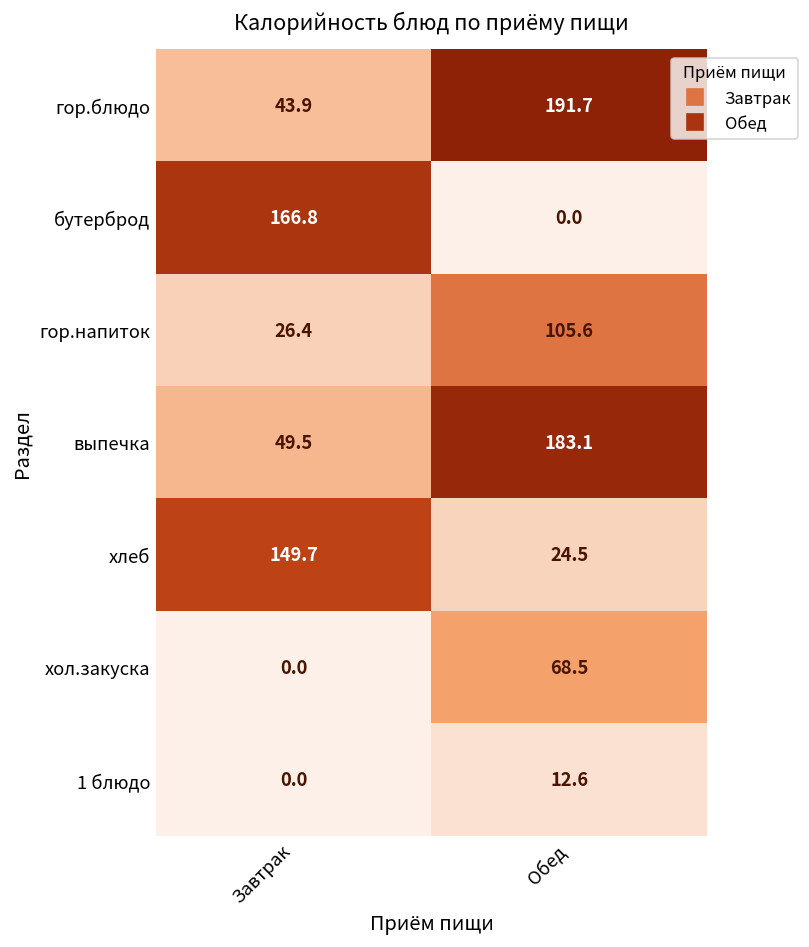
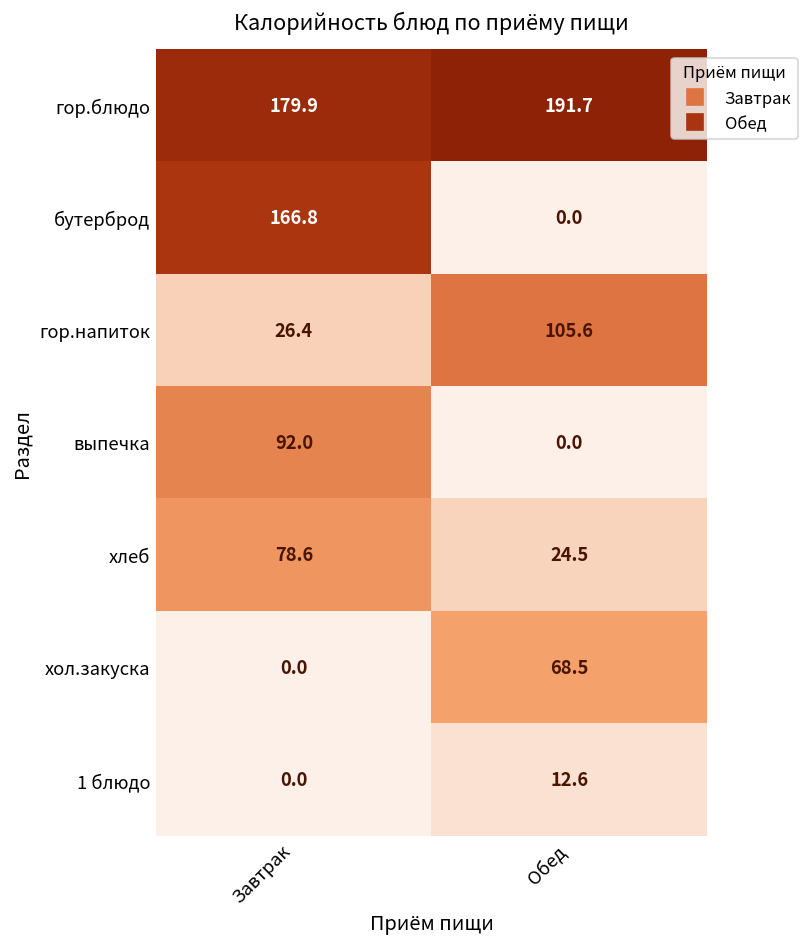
  {
    "гор.блюдо": {
-     "Завтрак": 43.9,
+     "Завтрак": 179.9,
      "Обед": 191.7
    },
    "бутерброд": {
      "Завтрак": 166.8,
      "Обед": 0.0
    },
    "гор.напиток": {
      "Завтрак": 26.4,
      "Обед": 105.6
    },
    "выпечка": {
-     "Завтрак": 49.5,
-     "Обед": 183.1
+     "Завтрак": 92.0,
+     "Обед": 0.0
    },
    "хлеб": {
-     "Завтрак": 149.7,
+     "Завтрак": 78.6,
      "Обед": 24.5
    },
    "хол.закуска": {
      "Завтрак": 0.0,
      "Обед": 68.5
    },
    "1 блюдо": {
      "Завтрак": 0.0,
      "Обед": 12.6
    }
  }
